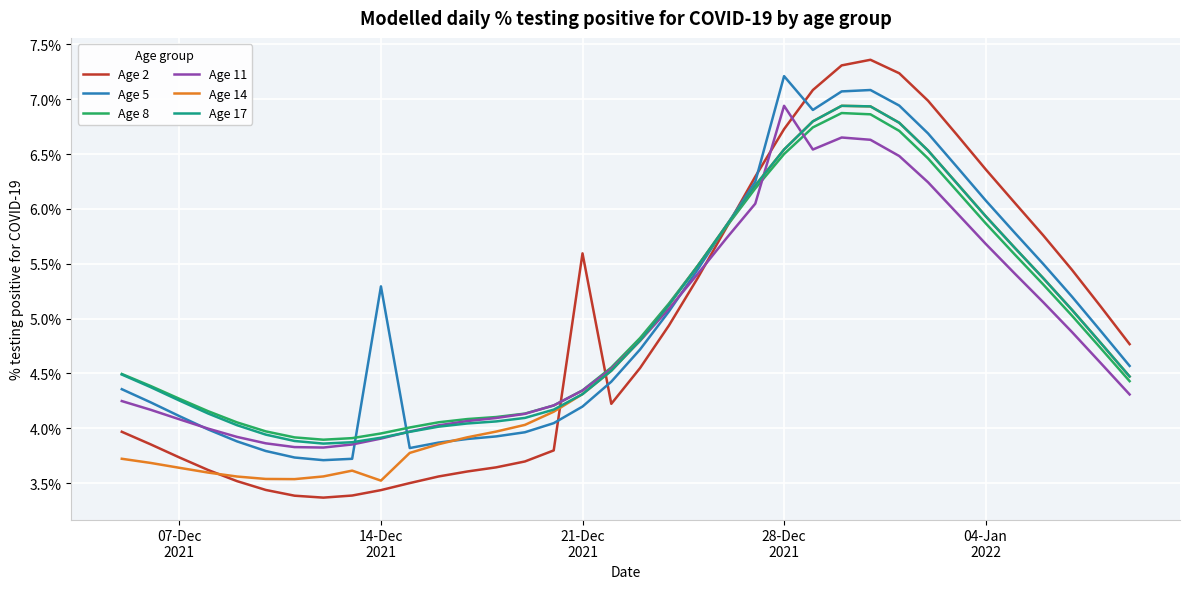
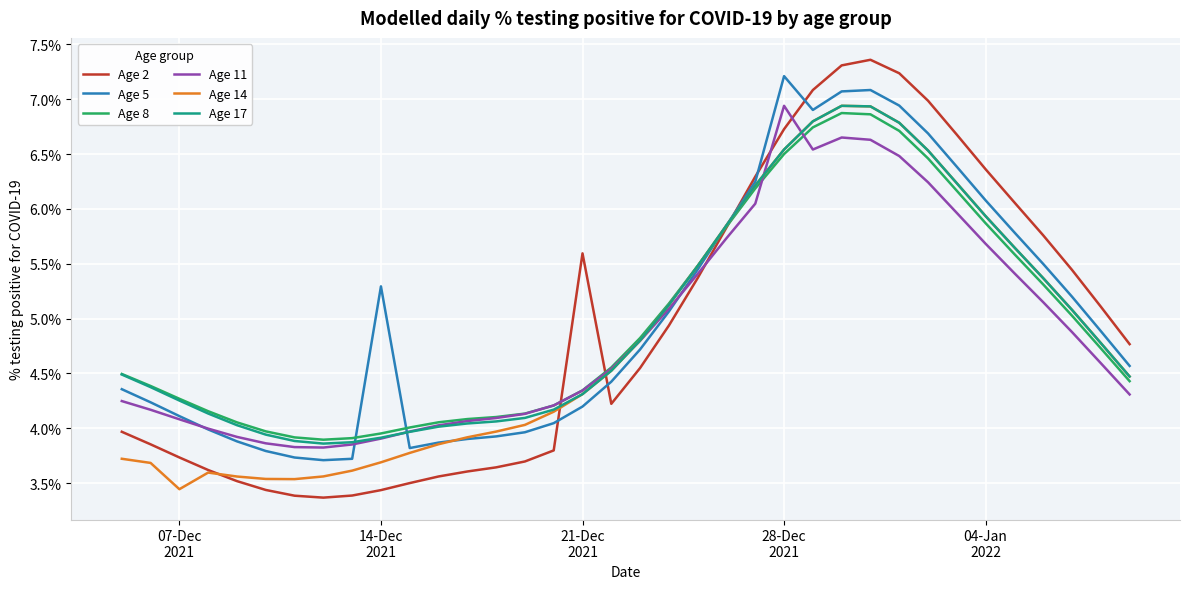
  {
    "Age 2": {
      "07-Dec 2021": "3.73%",
      "14-Dec 2021": "3.44%",
      "21-Dec 2021": "5.59%",
      "28-Dec 2021": "6.73%",
      "04-Jan 2022": "6.36%"
    },
    "Age 5": {
      "07-Dec 2021": "4.11%",
      "14-Dec 2021": "5.29%",
      "21-Dec 2021": "4.20%",
      "28-Dec 2021": "7.21%",
      "04-Jan 2022": "6.08%"
    },
    "Age 11": {
      "07-Dec 2021": "4.08%",
      "28-Dec 2021": "6.94%",
      "04-Jan 2022": "5.68%"
    },
    "Age 14": {
-     "07-Dec 2021": "3.64%",
-     "14-Dec 2021": "3.52%"
+     "07-Dec 2021": "3.44%",
+     "14-Dec 2021": "3.69%"
    }
  }
